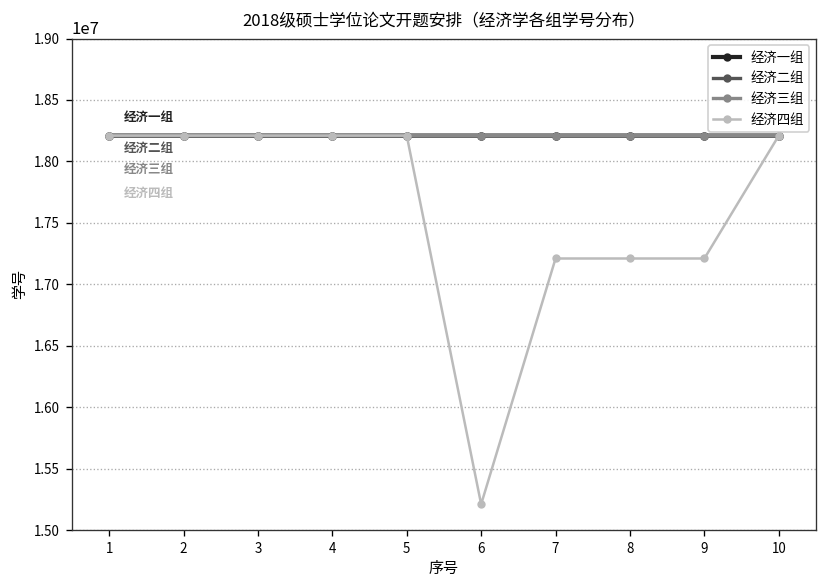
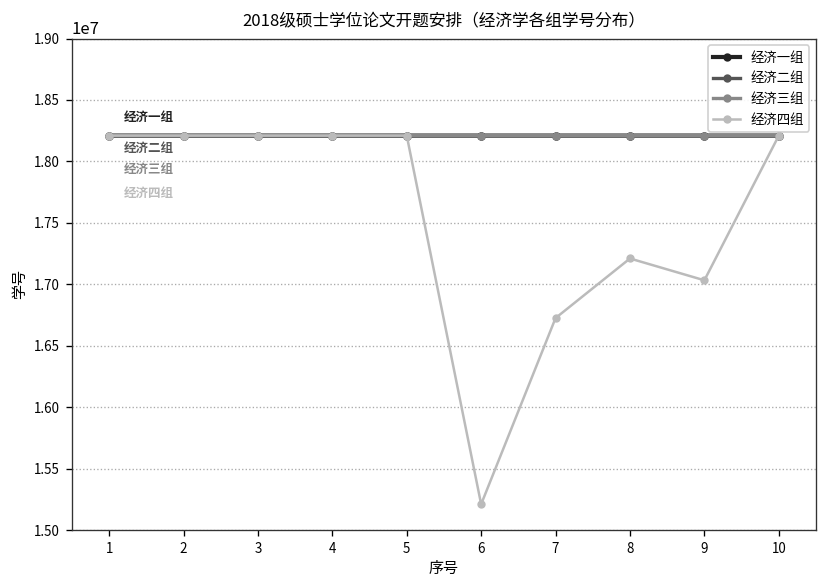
  {
    "经济三组": {
      "6": 18210000,
      "7": 18210000,
      "8": 18210000,
      "9": 18210000
    },
    "经济四组": {
      "6": 15210000,
-     "7": 17210000,
+     "7": 16730000,
      "8": 17210000,
-     "9": 17210000
+     "9": 17030000
    }
  }
